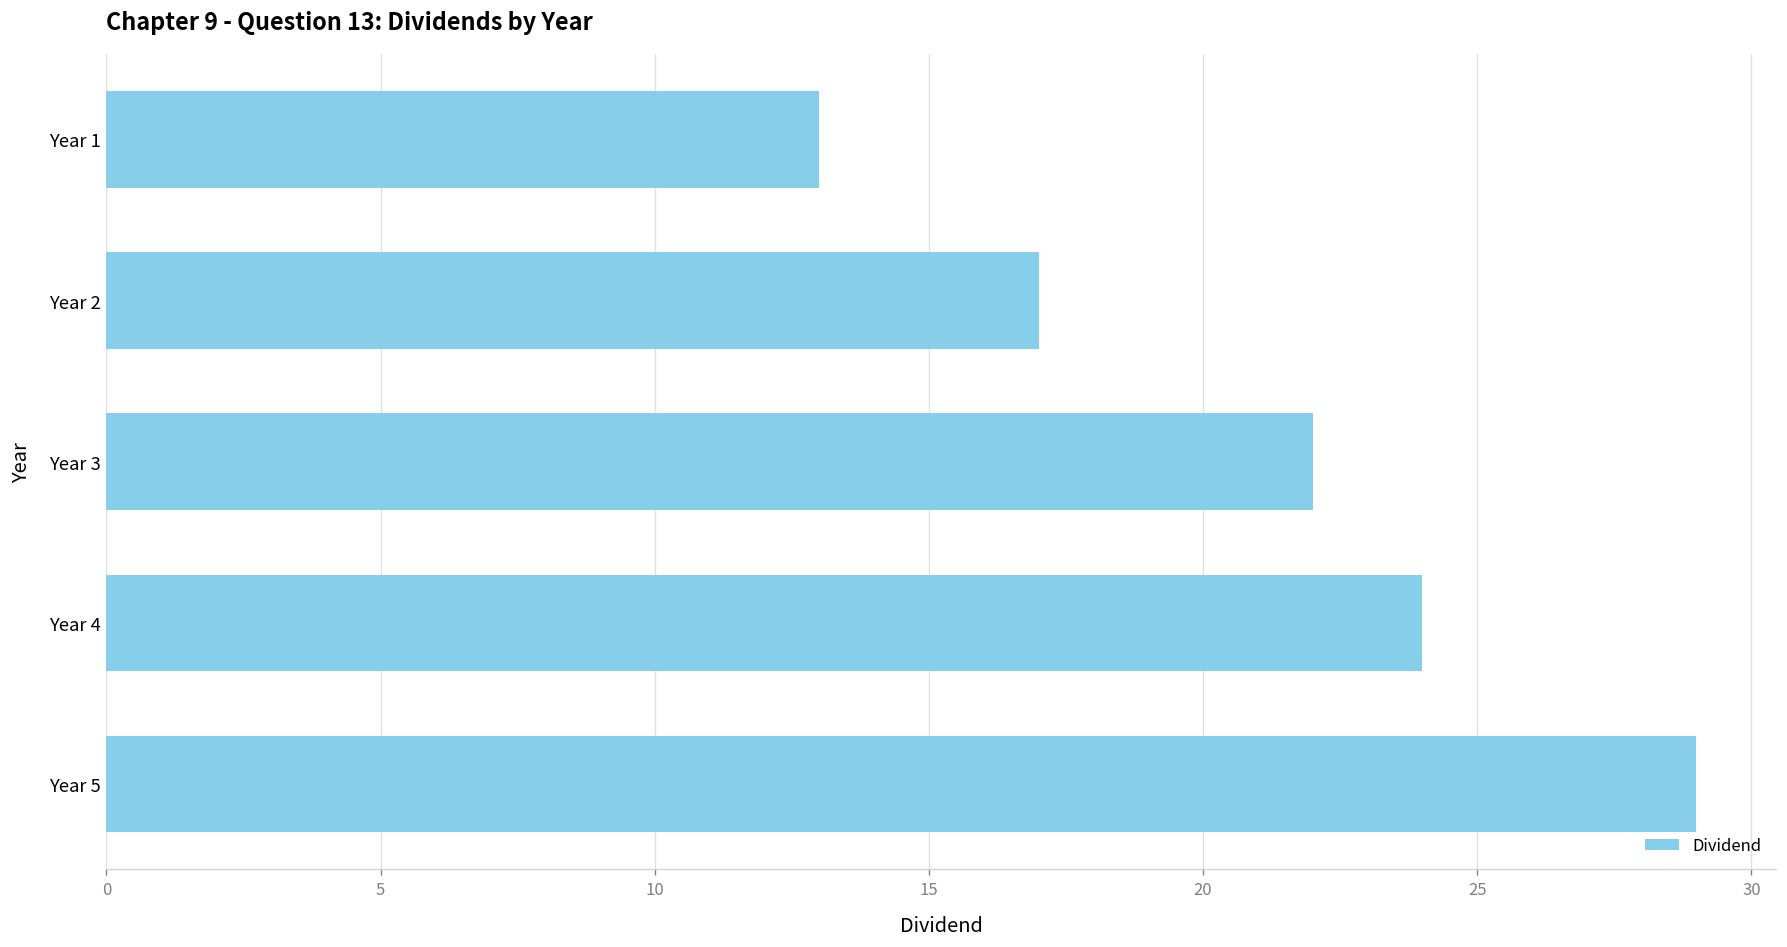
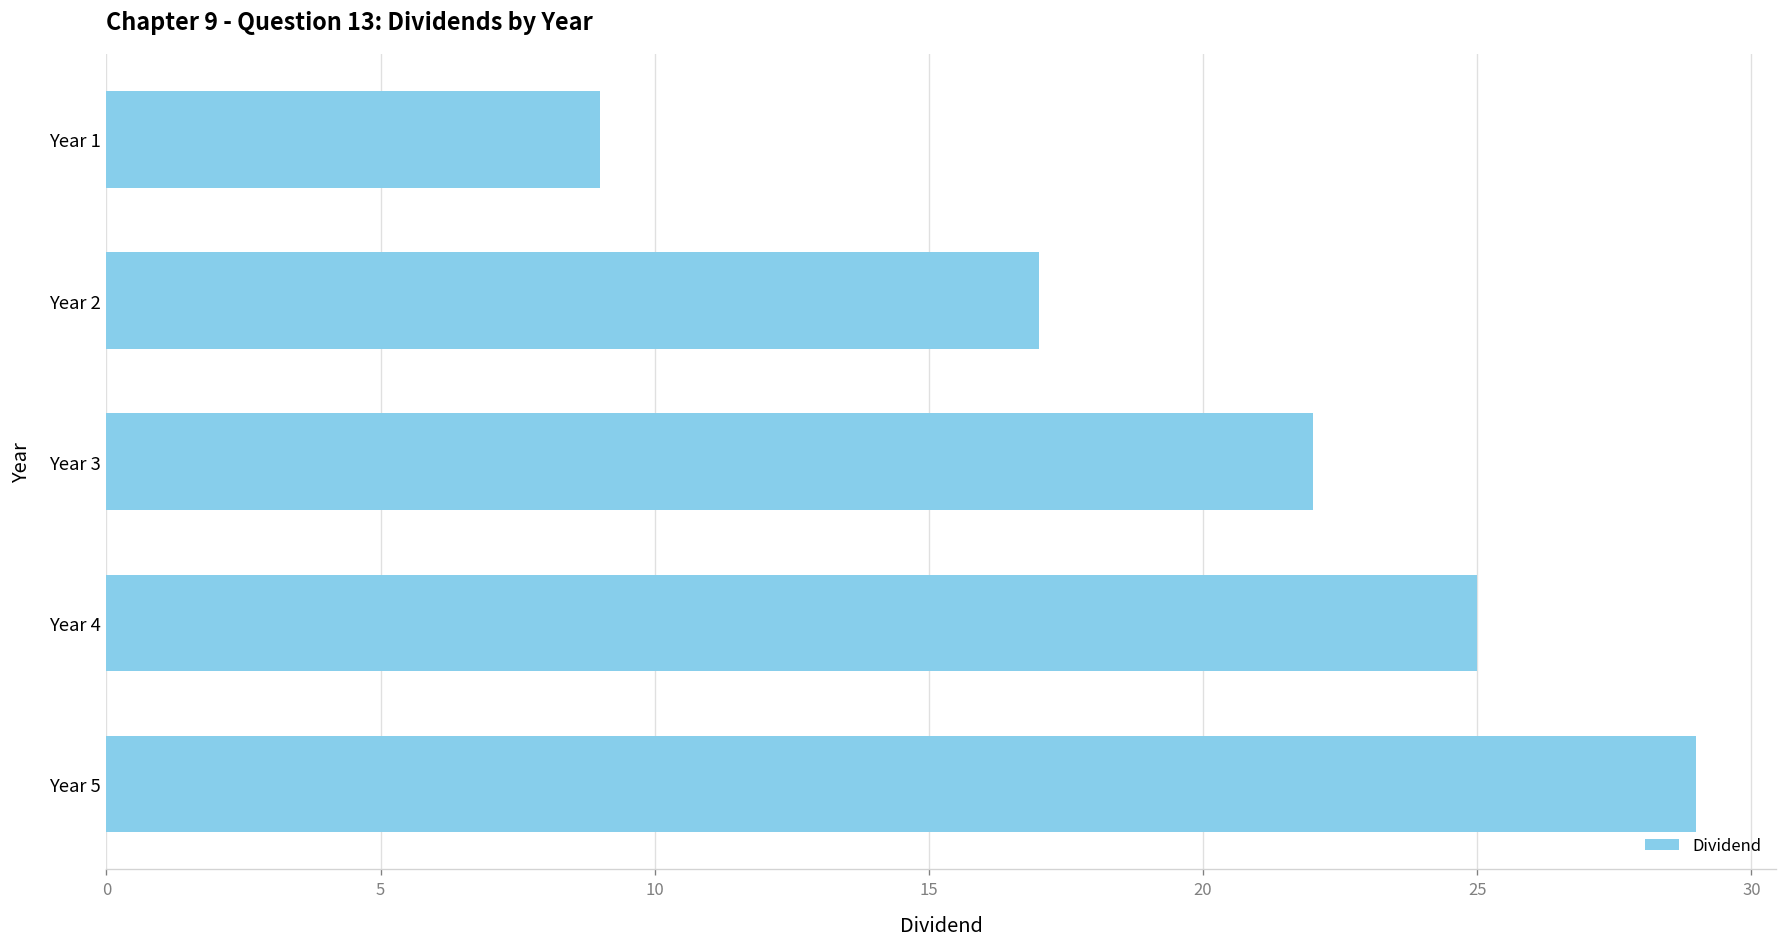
  {
-   "Year 1": 13,
+   "Year 1": 9,
    "Year 2": 17,
    "Year 3": 22,
-   "Year 4": 24,
+   "Year 4": 25,
    "Year 5": 29
  }
